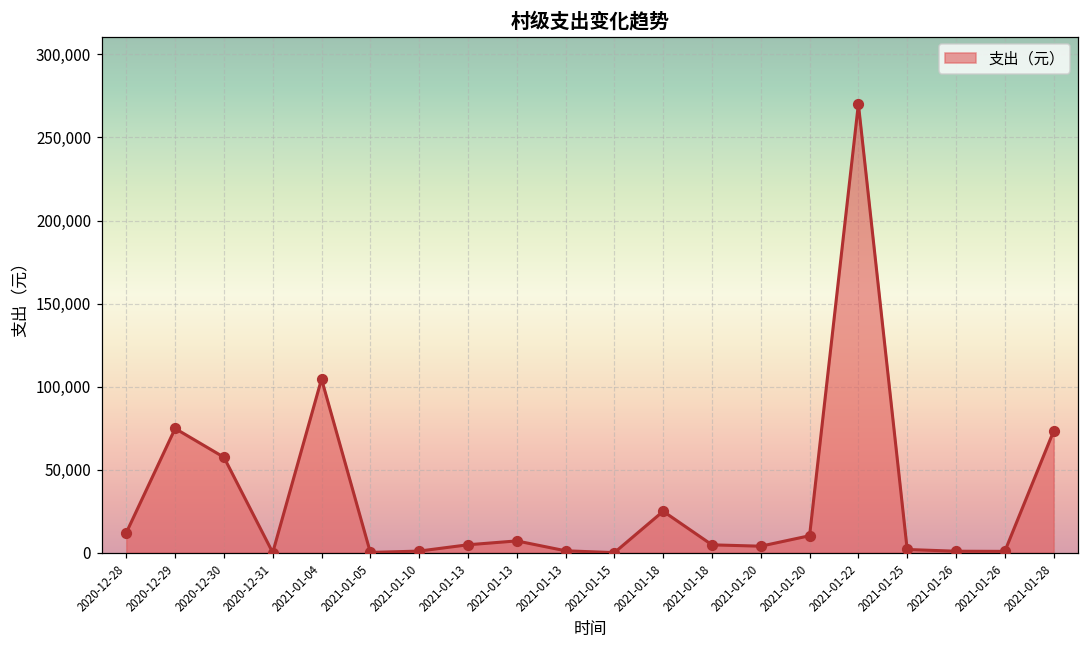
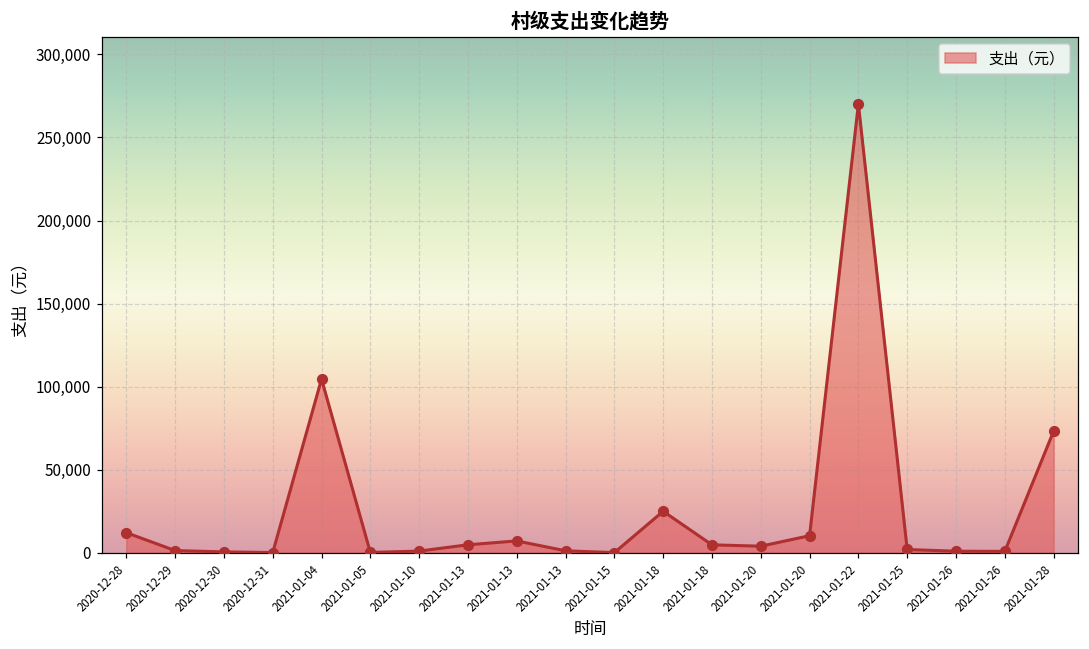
  {
    "2020-12-28": "12,000",
-   "2020-12-29": "75,000",
-   "2020-12-30": "58,000",
+   "2020-12-29": "1,000",
+   "2020-12-30": "1,000",
    "2020-12-31": "0",
    "2021-01-04": "105,000",
    "2021-01-05": "0",
    "2021-01-10": "1,000",
    "2021-01-15": "0",
    "2021-01-22": "270,000",
    "2021-01-25": "2,000",
    "2021-01-28": "73,000"
  }
